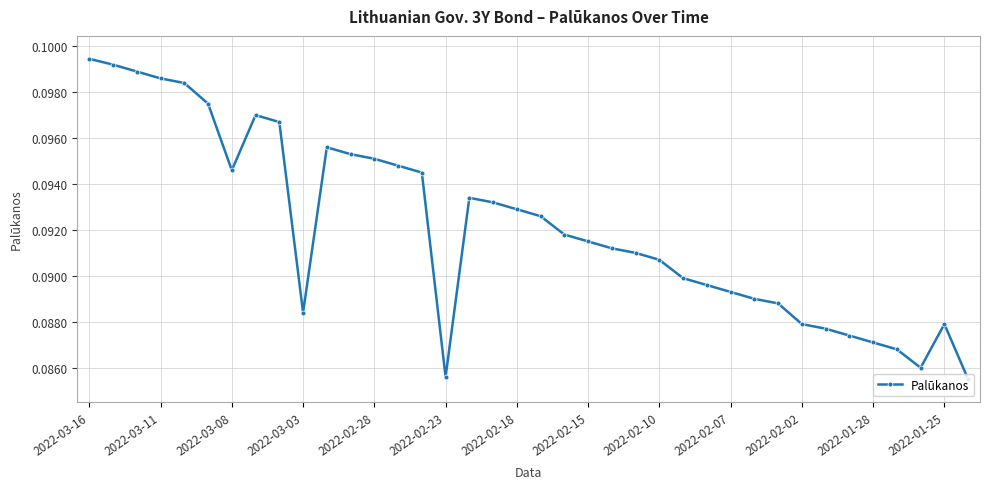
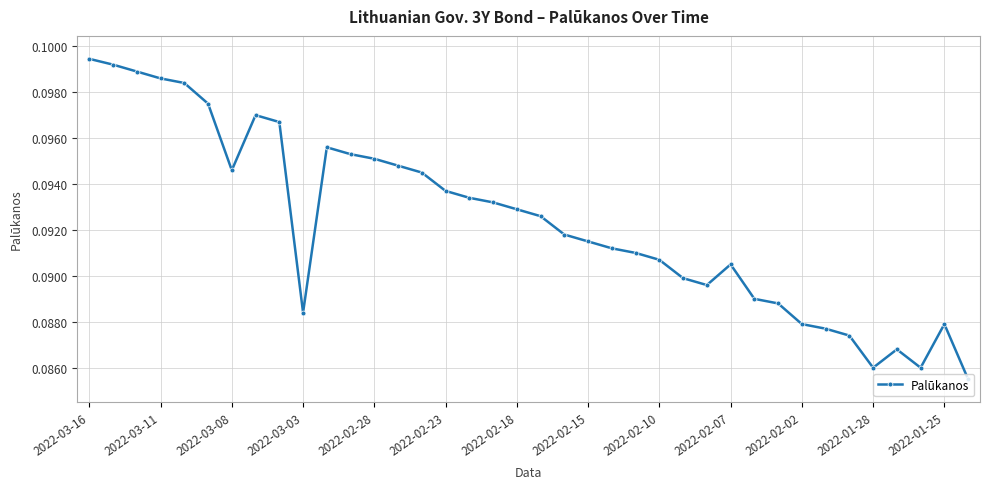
  {
    "2022-03-16": 0.0995,
    "2022-03-11": 0.0986,
    "2022-03-08": 0.0946,
    "2022-03-03": 0.0884,
    "2022-02-28": 0.0951,
-   "2022-02-23": 0.0856,
+   "2022-02-23": 0.0937,
    "2022-02-18": 0.0929,
    "2022-02-15": 0.0915,
    "2022-02-10": 0.0907,
-   "2022-02-07": 0.0893,
+   "2022-02-07": 0.0905,
    "2022-02-02": 0.0879,
-   "2022-01-28": 0.0871,
+   "2022-01-28": 0.0860,
    "2022-01-25": 0.0879
  }
